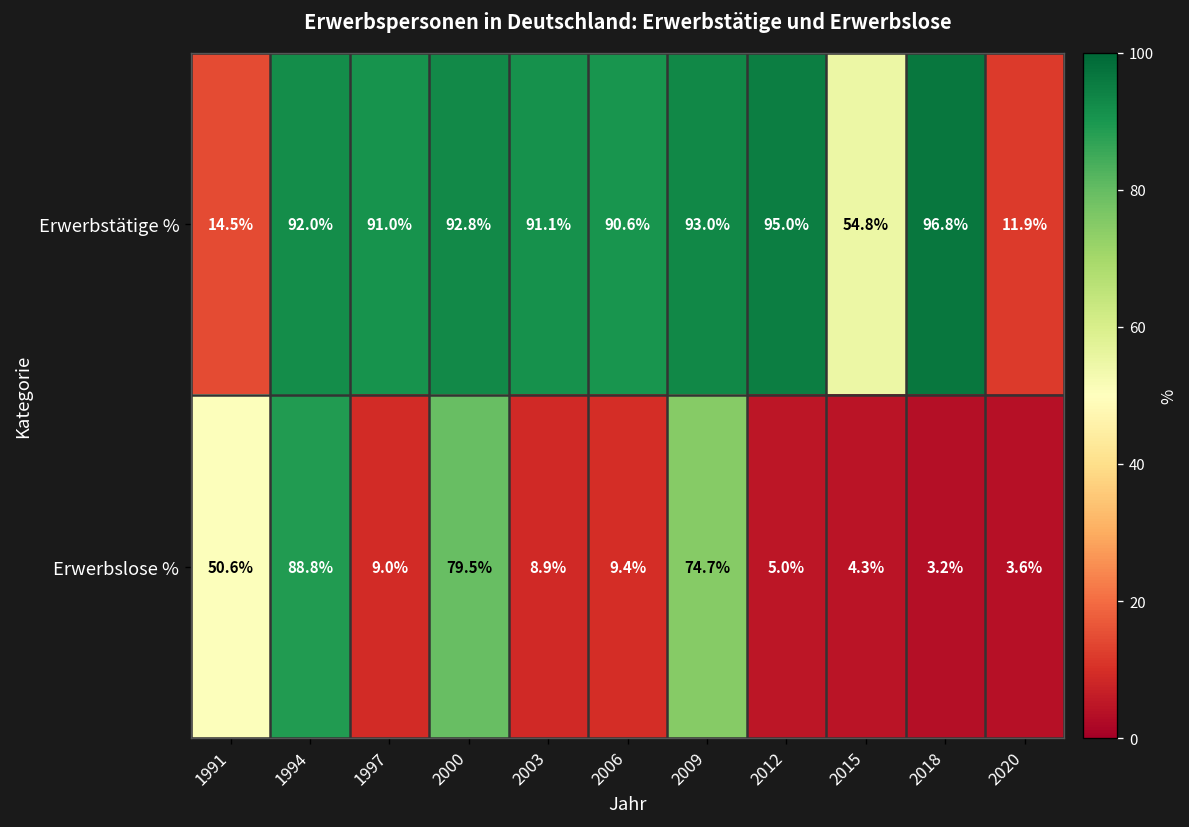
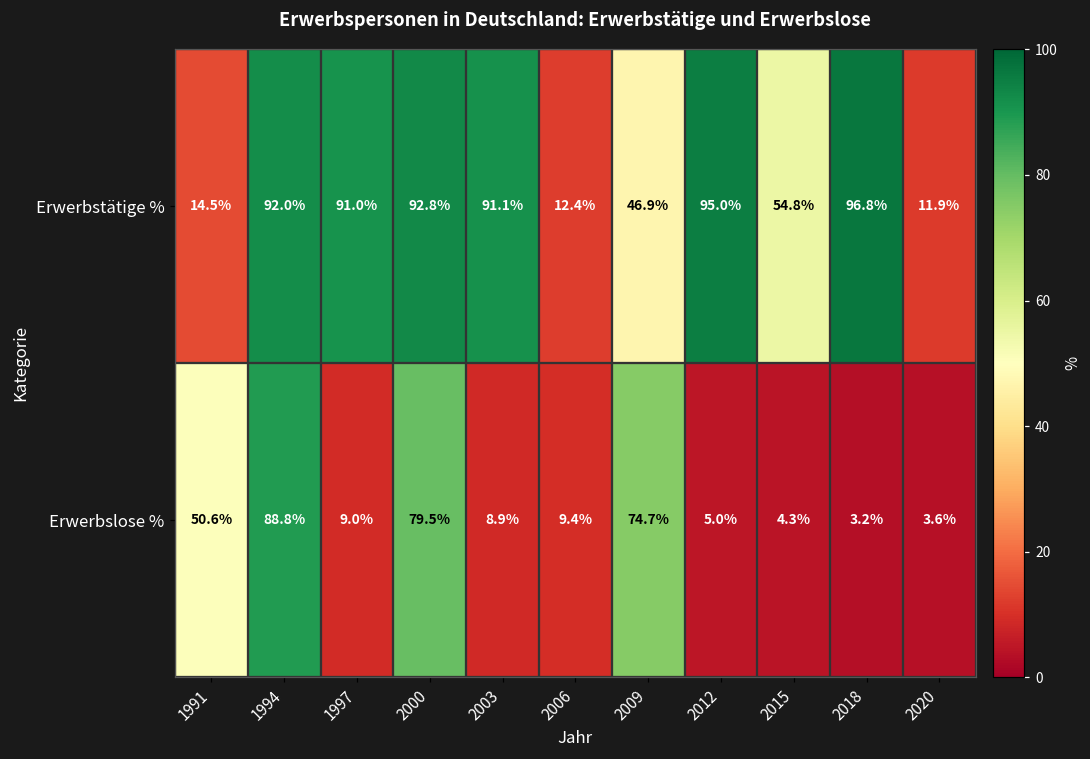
  {
    "Erwerbstätige %": {
      "1991": "14.5%",
      "1994": "92.0%",
      "1997": "91.0%",
      "2000": "92.8%",
      "2003": "91.1%",
-     "2006": "90.6%",
-     "2009": "93.0%",
+     "2006": "12.4%",
+     "2009": "46.9%",
      "2012": "95.0%",
      "2015": "54.8%",
      "2018": "96.8%",
      "2020": "11.9%"
    },
    "Erwerbslose %": {
      "1991": "50.6%",
      "1994": "88.8%",
      "1997": "9.0%",
      "2000": "79.5%",
      "2003": "8.9%",
      "2006": "9.4%",
      "2009": "74.7%",
      "2012": "5.0%",
      "2015": "4.3%",
      "2018": "3.2%",
      "2020": "3.6%"
    }
  }
